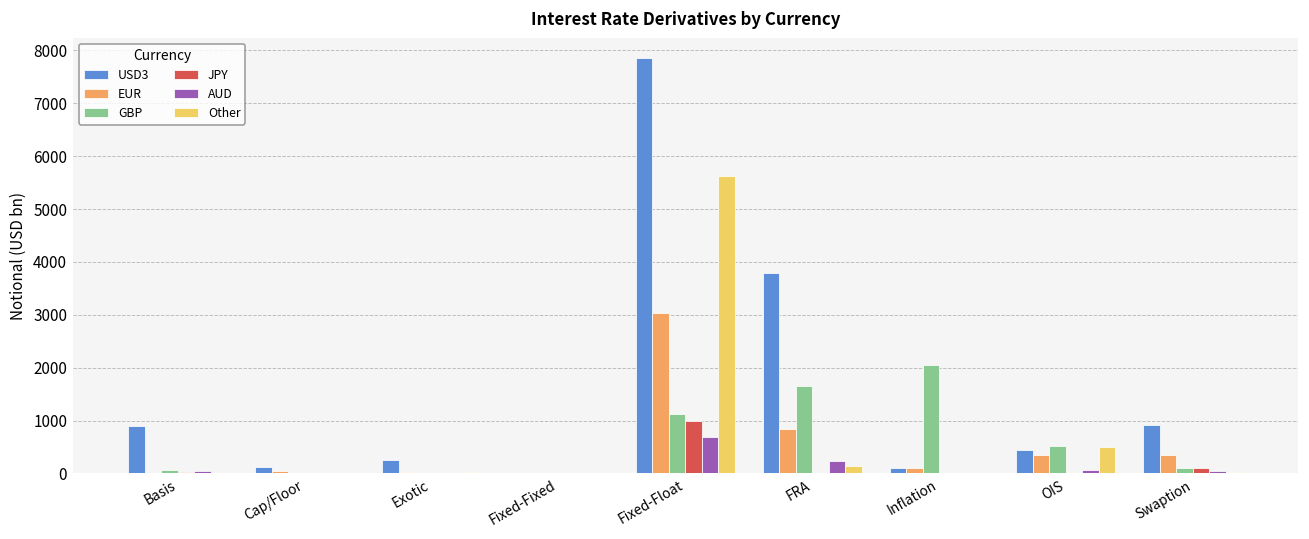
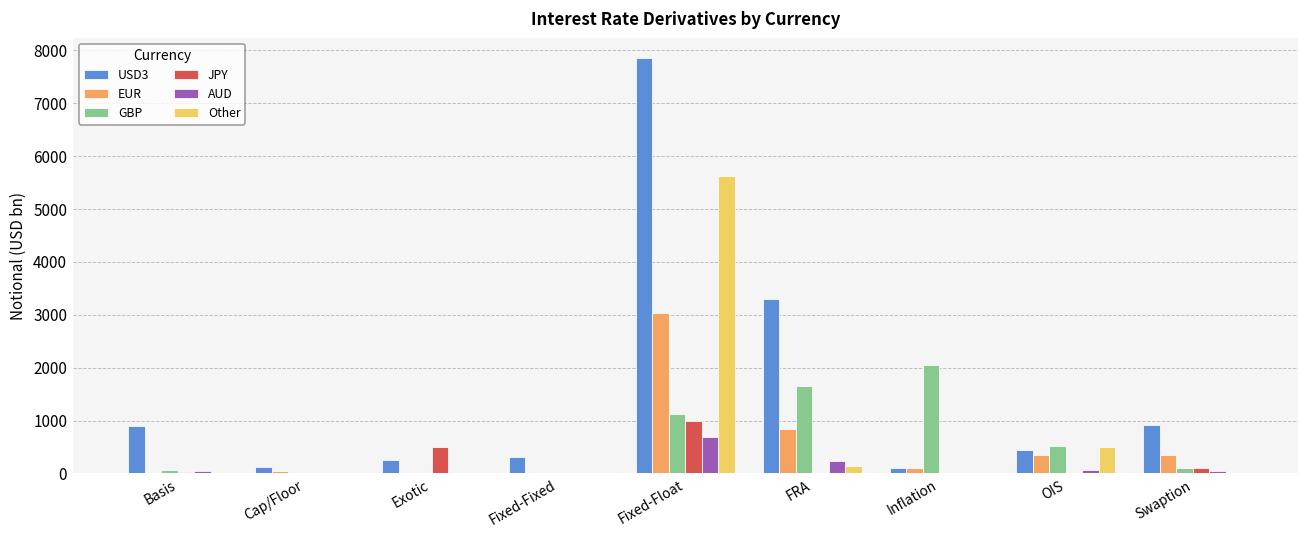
  {
    "USD3": {
      "Basis": 900,
      "Cap/Floor": 100,
      "Exotic": 300,
-     "Fixed-Fixed": 0,
+     "Fixed-Fixed": 300,
      "Fixed-Float": 7900,
-     "FRA": 3800,
+     "FRA": 3300,
      "Inflation": 100,
      "OIS": 400,
      "Swaption": 900
    },
    "GBP": {
      "Basis": 100,
      "Fixed-Fixed": 0,
      "Fixed-Float": 1100,
      "FRA": 1700,
      "Inflation": 2000,
      "OIS": 500,
      "Swaption": 100
    },
    "JPY": {
      "Cap/Floor": 0,
-     "Exotic": 0,
+     "Exotic": 500,
      "Fixed-Fixed": 0,
      "Fixed-Float": 1000,
      "FRA": 0,
      "Inflation": 0,
      "Swaption": 100
    },
    "AUD": {
      "Cap/Floor": 0,
      "Exotic": 0,
      "Fixed-Fixed": 0,
      "Fixed-Float": 700,
      "FRA": 200,
      "Inflation": 0,
      "OIS": 100
    }
  }
